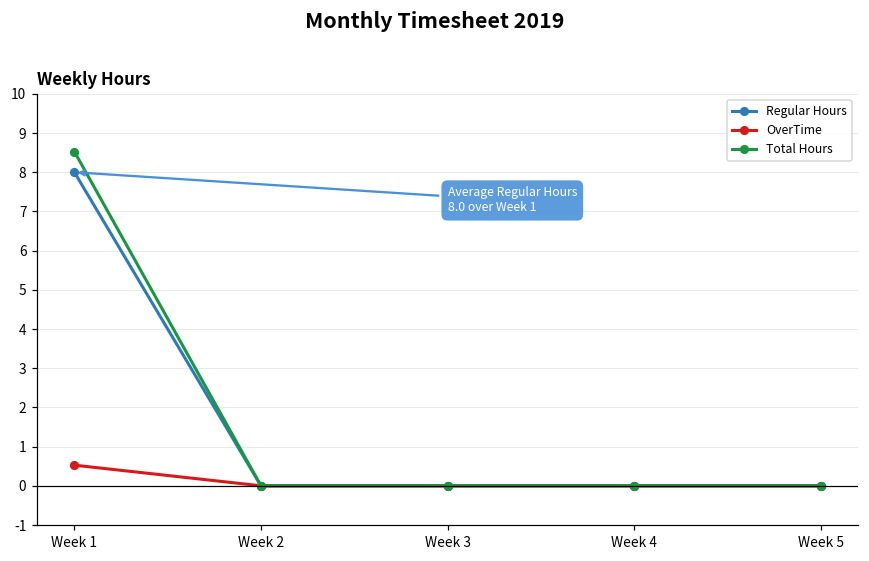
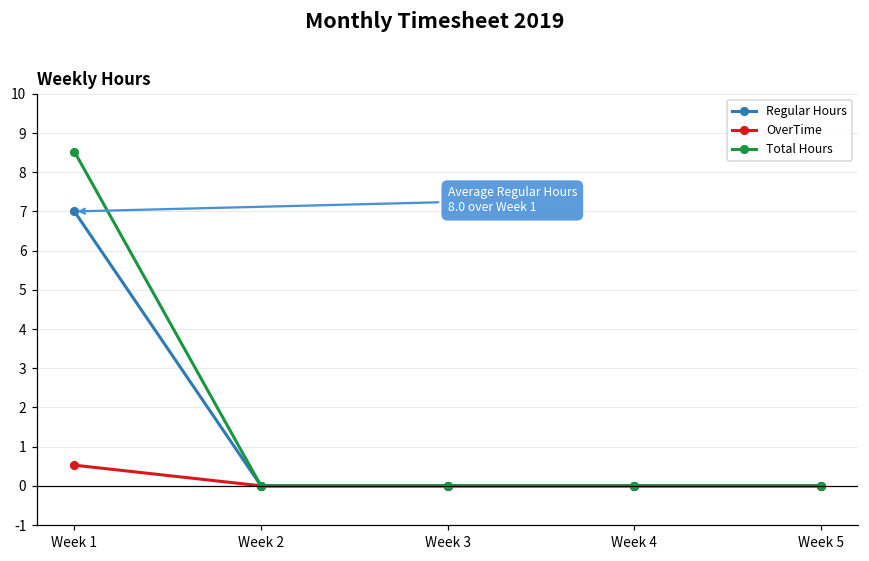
  {
    "Regular Hours": {
-     "Week 1": 8
+     "Week 1": 7
    },
    "OverTime": {
      "Week 1": 0.5
    },
    "Total Hours": {
      "Week 1": 8.5
    }
  }
